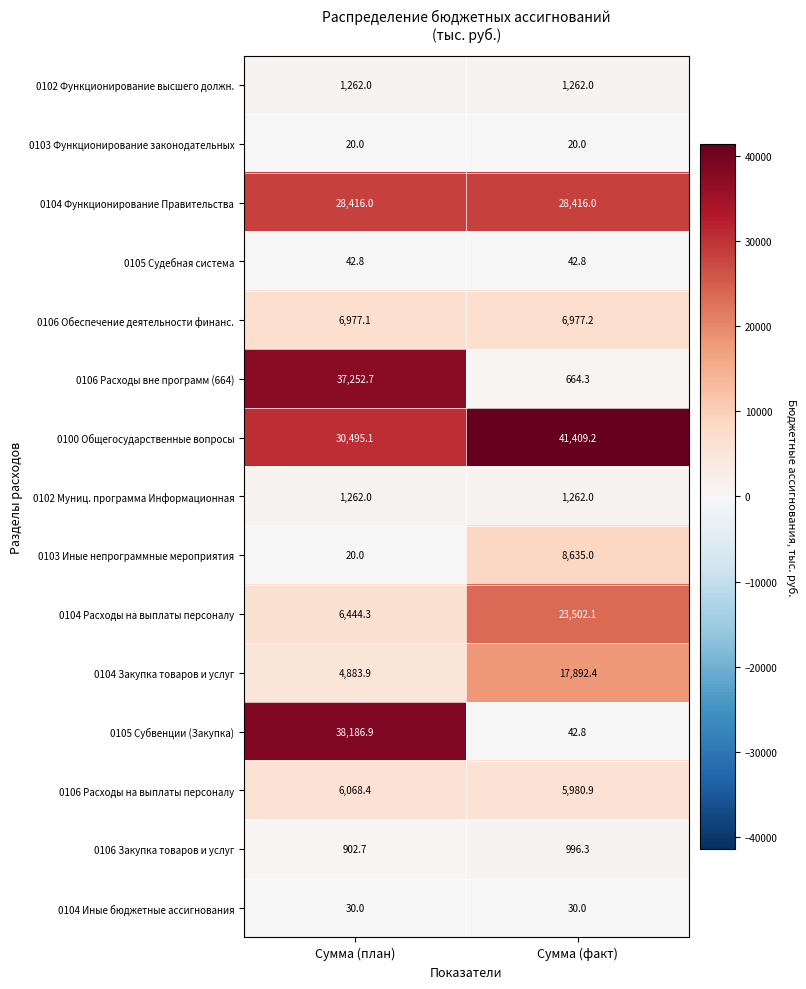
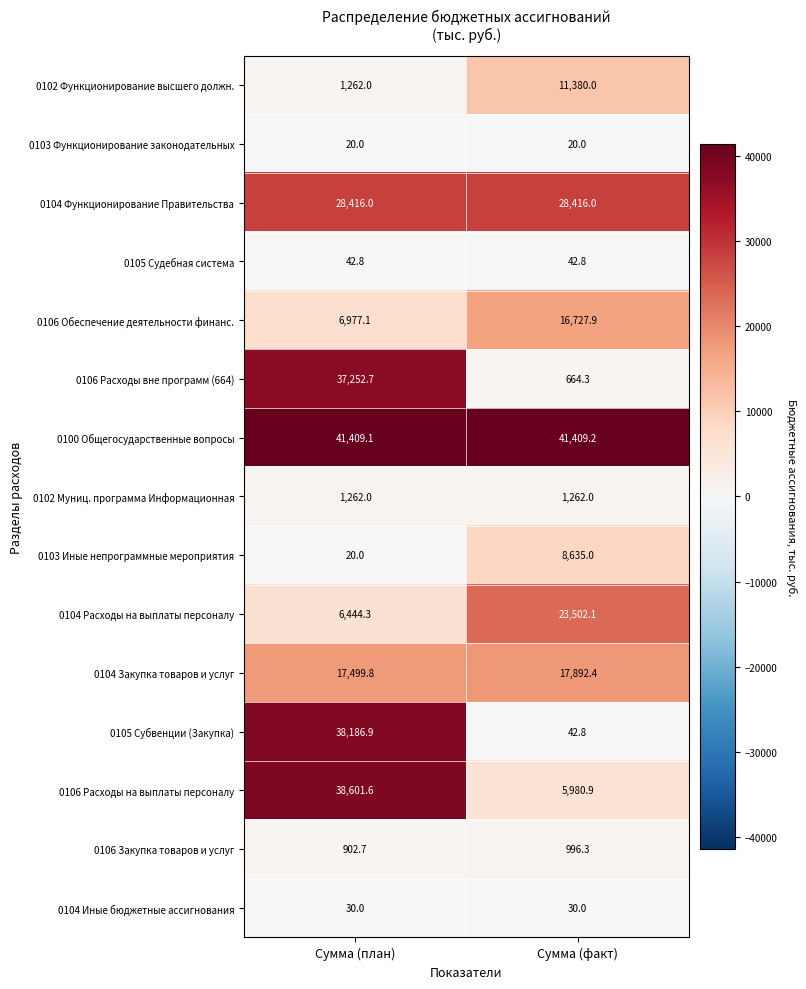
  {
    "0102 Функционирование высшего должн.": {
      "Сумма (план)": "1,262.0",
-     "Сумма (факт)": "1,262.0"
+     "Сумма (факт)": "11,380.0"
    },
    "0103 Функционирование законодательных": {
      "Сумма (план)": "20.0",
      "Сумма (факт)": "20.0"
    },
    "0104 Функционирование Правительства": {
      "Сумма (план)": "28,416.0",
      "Сумма (факт)": "28,416.0"
    },
    "0105 Судебная система": {
      "Сумма (план)": "42.8",
      "Сумма (факт)": "42.8"
    },
    "0106 Обеспечение деятельности финанс.": {
      "Сумма (план)": "6,977.1",
-     "Сумма (факт)": "6,977.2"
+     "Сумма (факт)": "16,727.9"
    },
    "0106 Расходы вне программ (664)": {
      "Сумма (план)": "37,252.7",
      "Сумма (факт)": "664.3"
    },
    "0100 Общегосударственные вопросы": {
-     "Сумма (план)": "30,495.1",
+     "Сумма (план)": "41,409.1",
      "Сумма (факт)": "41,409.2"
    },
    "0102 Муниц. программа Информационная": {
      "Сумма (план)": "1,262.0",
      "Сумма (факт)": "1,262.0"
    },
    "0103 Иные непрограммные мероприятия": {
      "Сумма (план)": "20.0",
      "Сумма (факт)": "8,635.0"
    },
    "0104 Расходы на выплаты персоналу": {
      "Сумма (план)": "6,444.3",
      "Сумма (факт)": "23,502.1"
    },
    "0104 Закупка товаров и услуг": {
-     "Сумма (план)": "4,883.9",
+     "Сумма (план)": "17,499.8",
      "Сумма (факт)": "17,892.4"
    },
    "0105 Субвенции (Закупка)": {
      "Сумма (план)": "38,186.9",
      "Сумма (факт)": "42.8"
    },
    "0106 Расходы на выплаты персоналу": {
-     "Сумма (план)": "6,068.4",
+     "Сумма (план)": "38,601.6",
      "Сумма (факт)": "5,980.9"
    },
    "0106 Закупка товаров и услуг": {
      "Сумма (план)": "902.7",
      "Сумма (факт)": "996.3"
    },
    "0104 Иные бюджетные ассигнования": {
      "Сумма (план)": "30.0",
      "Сумма (факт)": "30.0"
    }
  }
